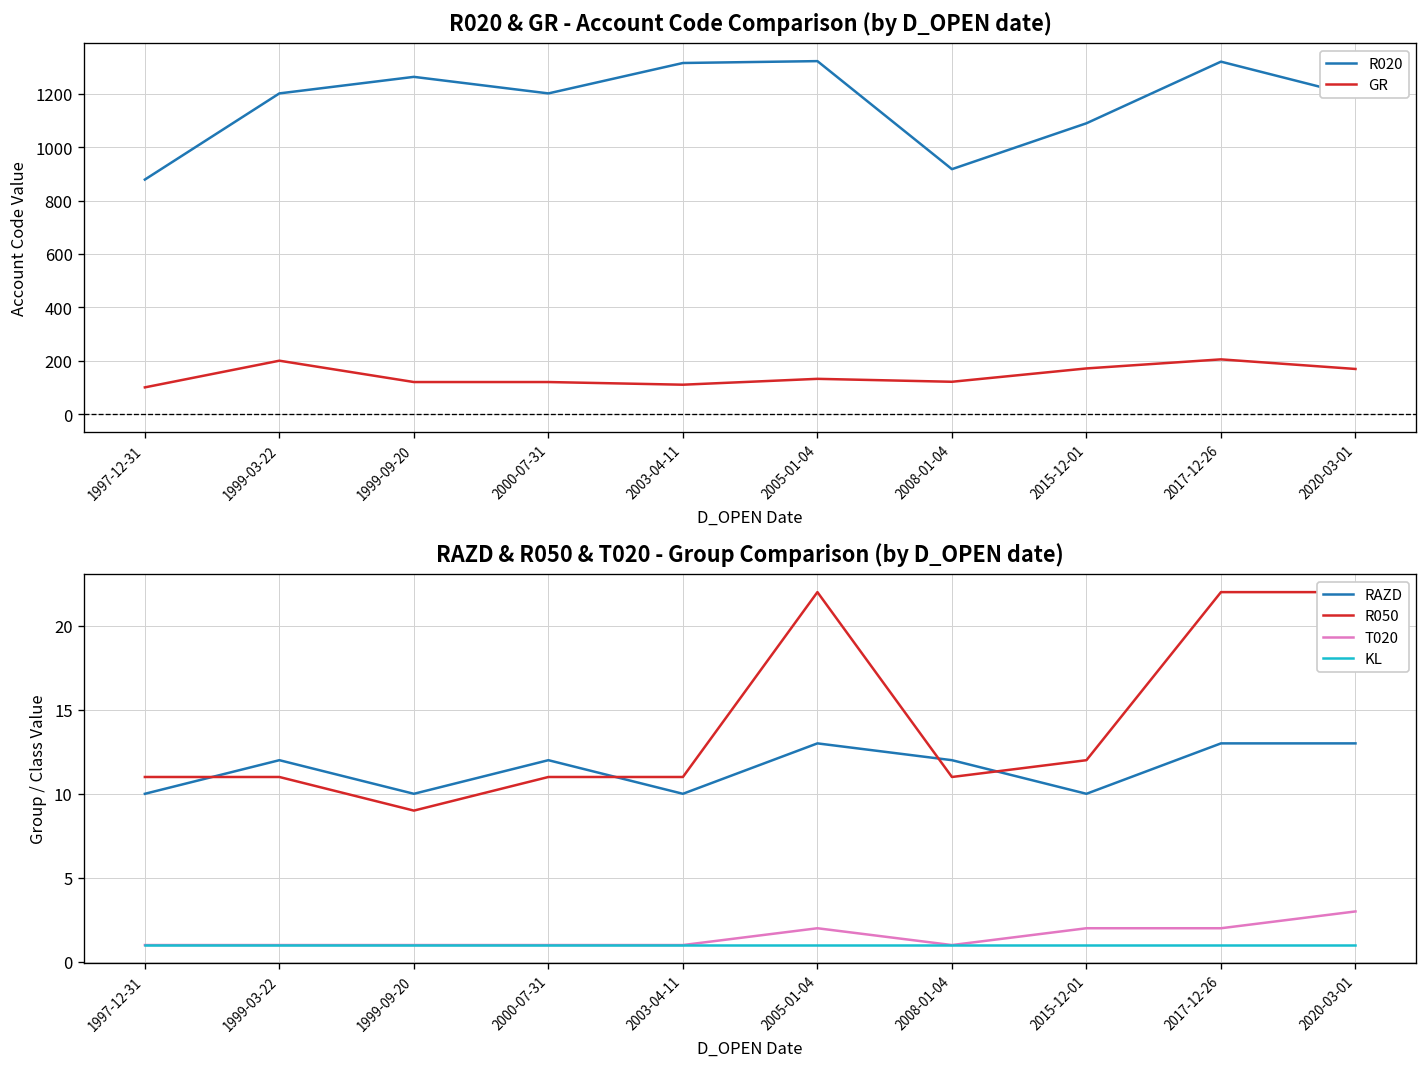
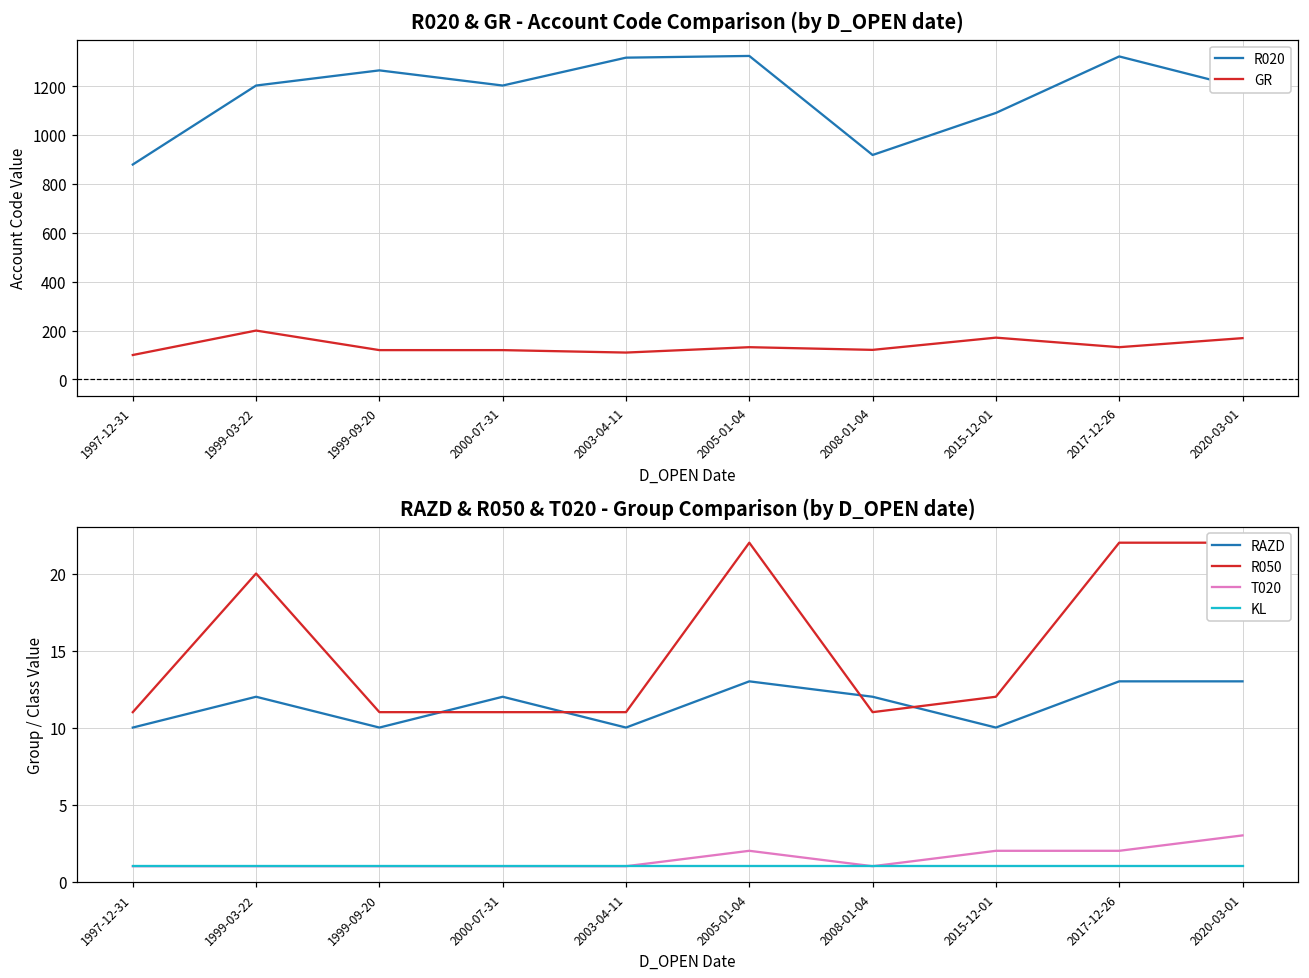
  {
    "R020 & GR - Account Code Comparison (by D_OPEN date)": {
      "R020": {
        "1997-12-31": 880,
        "1999-03-22": 1200,
        "1999-09-20": 1260,
        "2000-07-31": 1200,
        "2003-04-11": 1320,
        "2005-01-04": 1320,
        "2008-01-04": 920,
        "2015-12-01": 1090,
        "2017-12-26": 1320
      },
      "GR": {
        "1997-12-31": 100,
        "1999-03-22": 200,
        "1999-09-20": 120,
        "2000-07-31": 120,
        "2003-04-11": 110,
        "2005-01-04": 130,
        "2008-01-04": 120,
        "2015-12-01": 170,
-       "2017-12-26": 210,
+       "2017-12-26": 130,
        "2020-03-01": 170
      }
    },
    "RAZD & R050 & T020 - Group Comparison (by D_OPEN date)": {
      "RAZD": {
        "1997-12-31": 10,
        "1999-03-22": 12,
        "1999-09-20": 10,
        "2000-07-31": 12,
        "2003-04-11": 10,
        "2005-01-04": 13,
        "2008-01-04": 12,
        "2015-12-01": 10,
        "2017-12-26": 13,
        "2020-03-01": 13
      },
      "R050": {
        "1997-12-31": 11,
-       "1999-03-22": 11,
-       "1999-09-20": 9,
+       "1999-03-22": 20,
+       "1999-09-20": 11,
        "2000-07-31": 11,
        "2003-04-11": 11,
        "2005-01-04": 22,
        "2008-01-04": 11,
        "2015-12-01": 12,
        "2017-12-26": 22
      },
      "T020": {
        "2005-01-04": 2,
        "2015-12-01": 2,
        "2017-12-26": 2,
        "2020-03-01": 3
      },
      "KL": {
        "2005-01-04": 1,
        "2015-12-01": 1,
        "2017-12-26": 1,
        "2020-03-01": 1
      }
    }
  }
